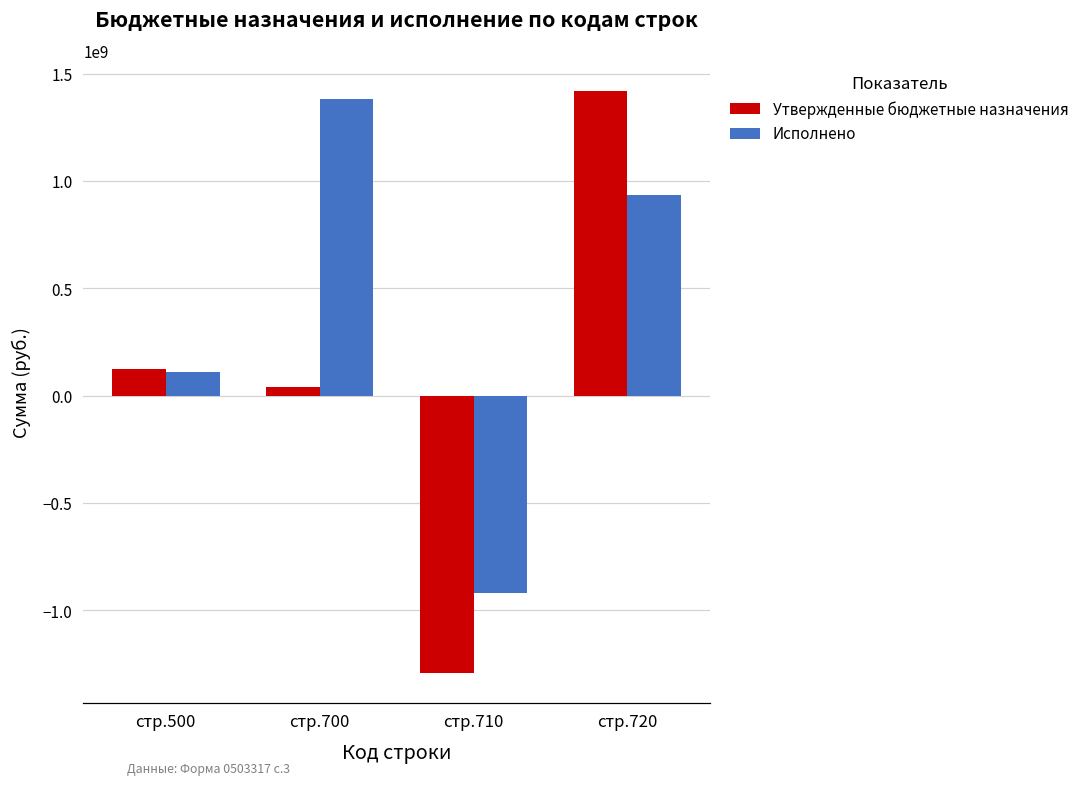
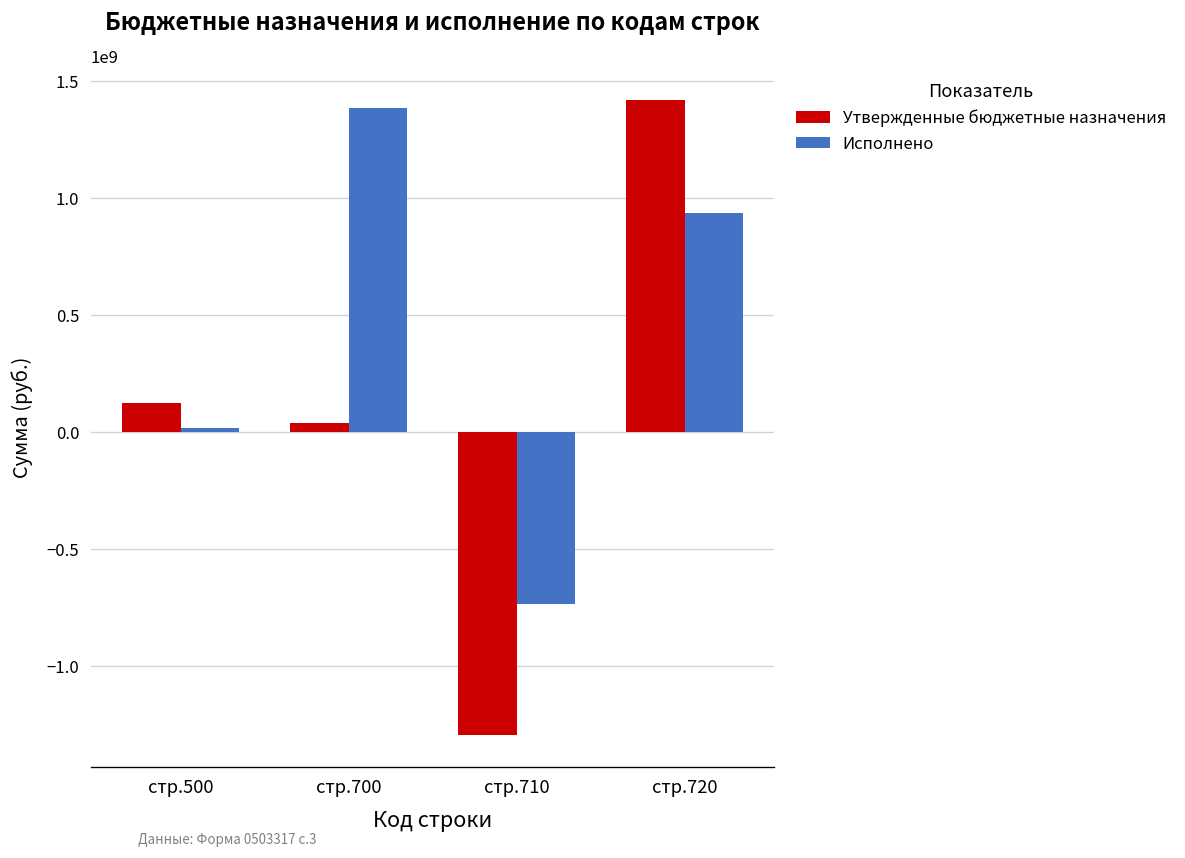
  {
    "Утвержденные бюджетные назначения": {
      "стр.500": 130000000,
      "стр.700": 40000000,
      "стр.710": -1290000000,
      "стр.720": 1420000000
    },
    "Исполнено": {
-     "стр.500": 110000000,
+     "стр.500": 20000000,
      "стр.700": 1380000000,
-     "стр.710": -920000000,
+     "стр.710": -730000000,
      "стр.720": 940000000
    }
  }
